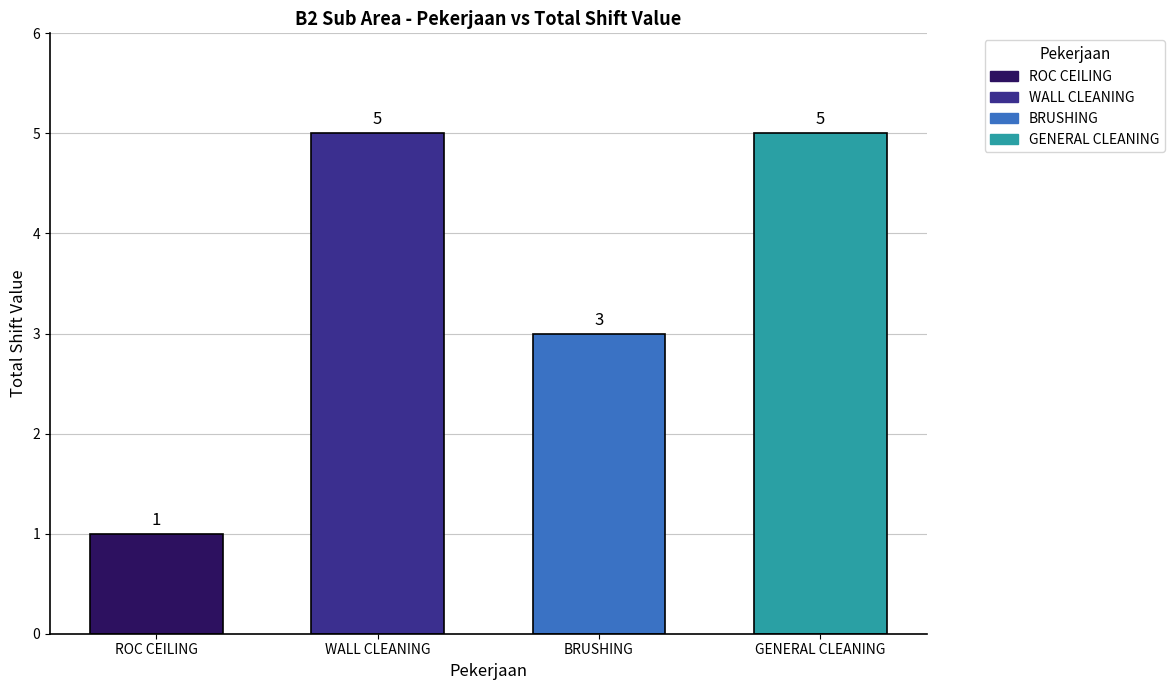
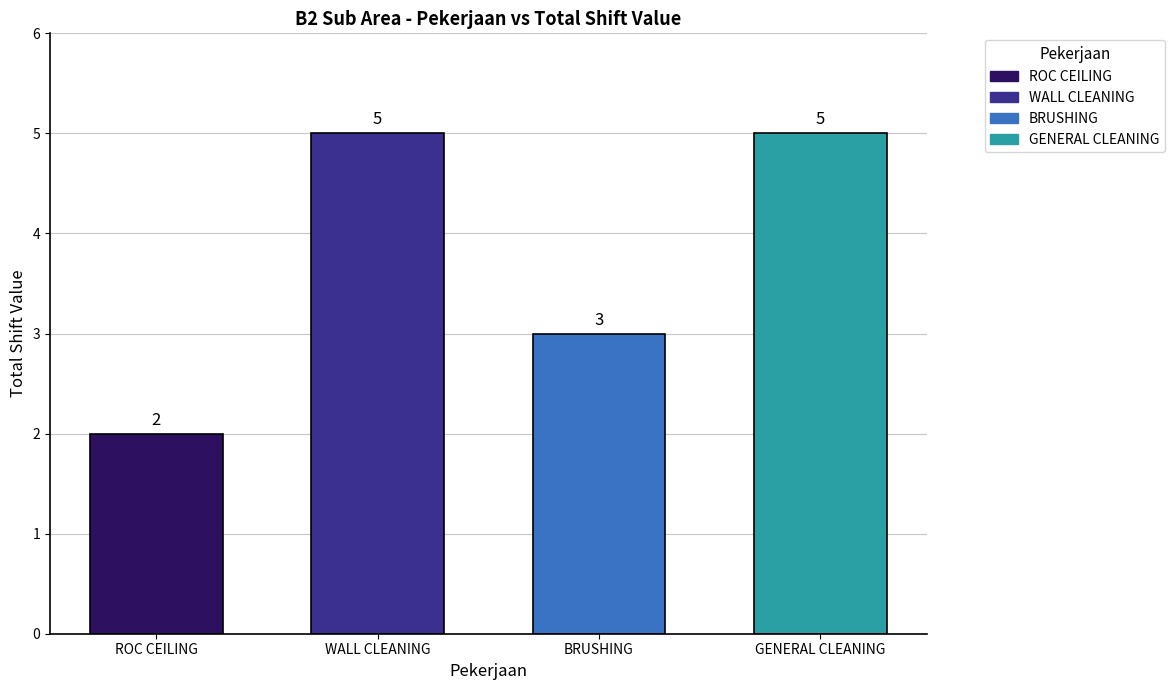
  {
-   "ROC CEILING": 1,
+   "ROC CEILING": 2,
    "WALL CLEANING": 5,
    "BRUSHING": 3,
    "GENERAL CLEANING": 5
  }
